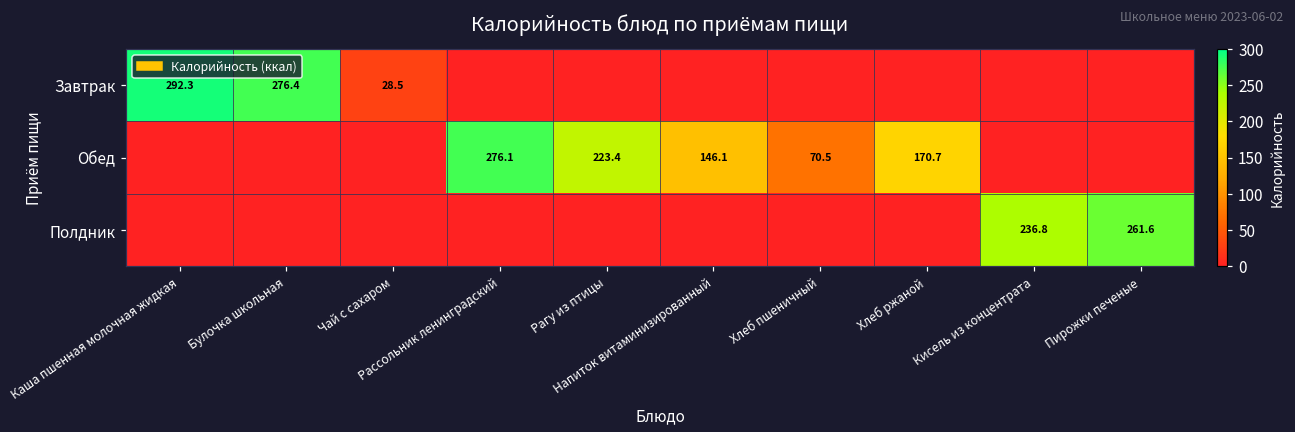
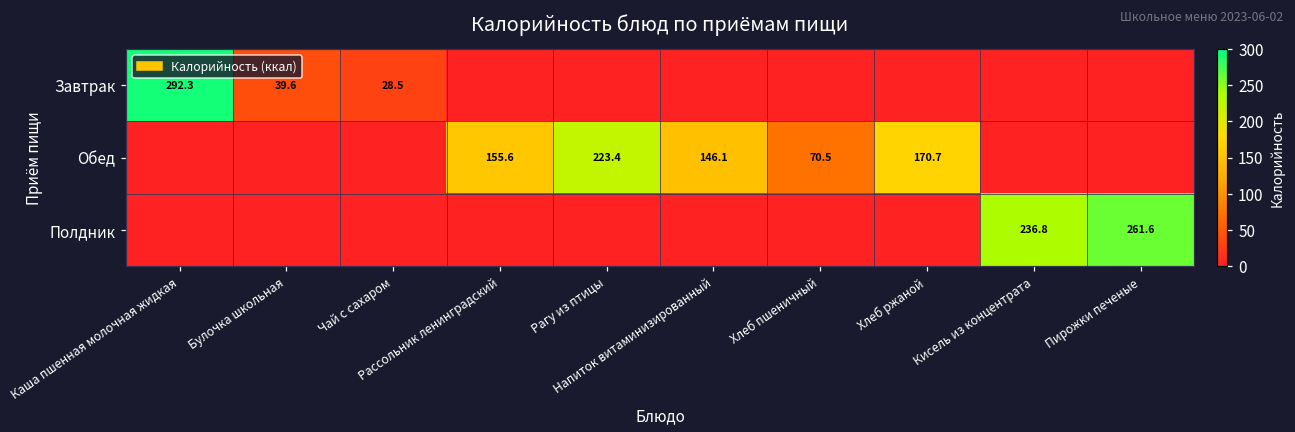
  {
    "Завтрак": {
      "Каша пшенная молочная жидкая": 292.3,
-     "Булочка школьная": 276.4,
+     "Булочка школьная": 39.6,
      "Чай с сахаром": 28.5
    },
    "Обед": {
-     "Рассольник ленинградский": 276.1,
+     "Рассольник ленинградский": 155.6,
      "Рагу из птицы": 223.4,
      "Напиток витаминизированный": 146.1,
      "Хлеб пшеничный": 70.5,
      "Хлеб ржаной": 170.7
    },
    "Полдник": {
      "Кисель из концентрата": 236.8,
      "Пирожки печеные": 261.6
    }
  }
